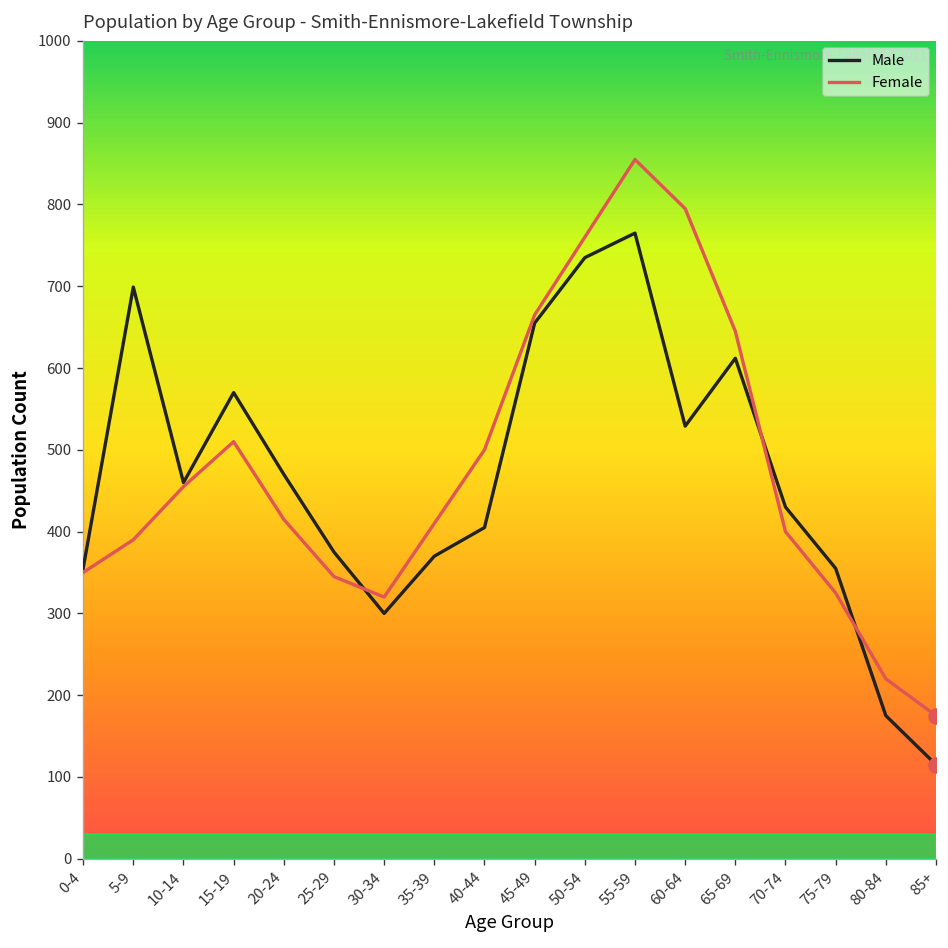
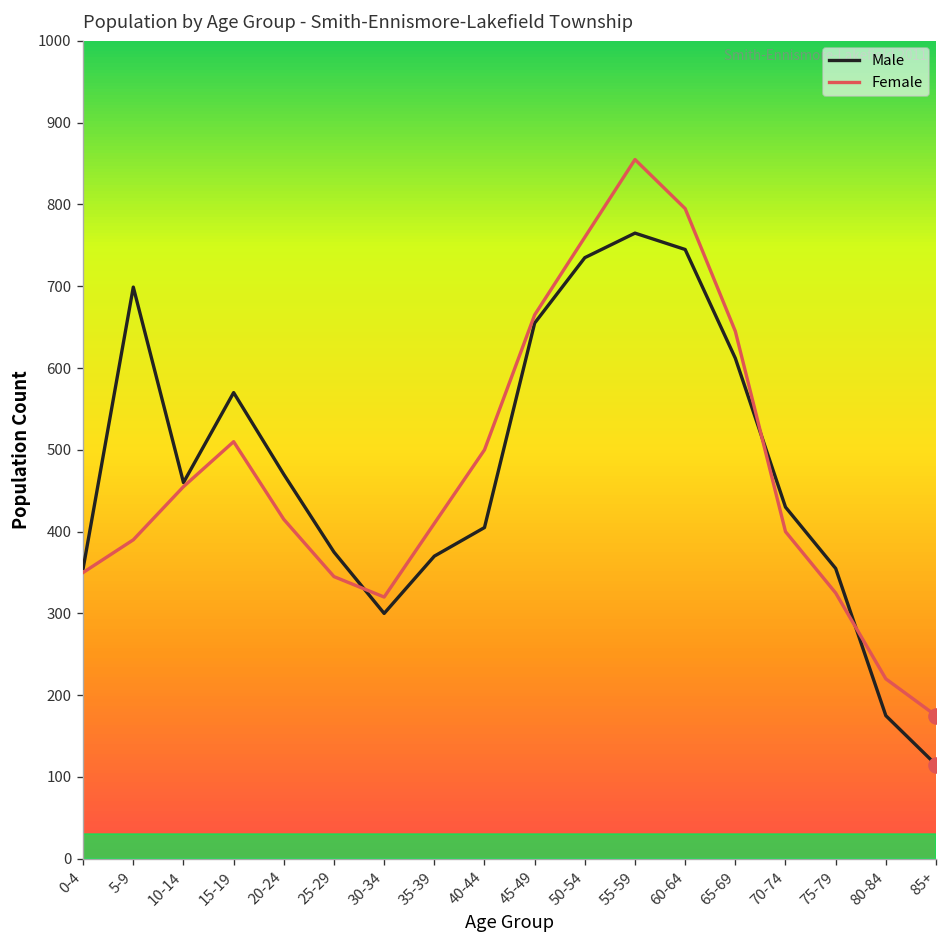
  {
    "Male": {
      "0-4": 360,
      "5-9": 700,
      "10-14": 460,
      "15-19": 570,
      "20-24": 470,
      "25-29": 380,
      "30-34": 300,
      "35-39": 370,
      "40-44": 410,
      "45-49": 660,
      "50-54": 740,
      "55-59": 770,
-     "60-64": 530,
+     "60-64": 750,
      "65-69": 610,
      "70-74": 430,
      "75-79": 360,
      "80-84": 180
    }
  }
